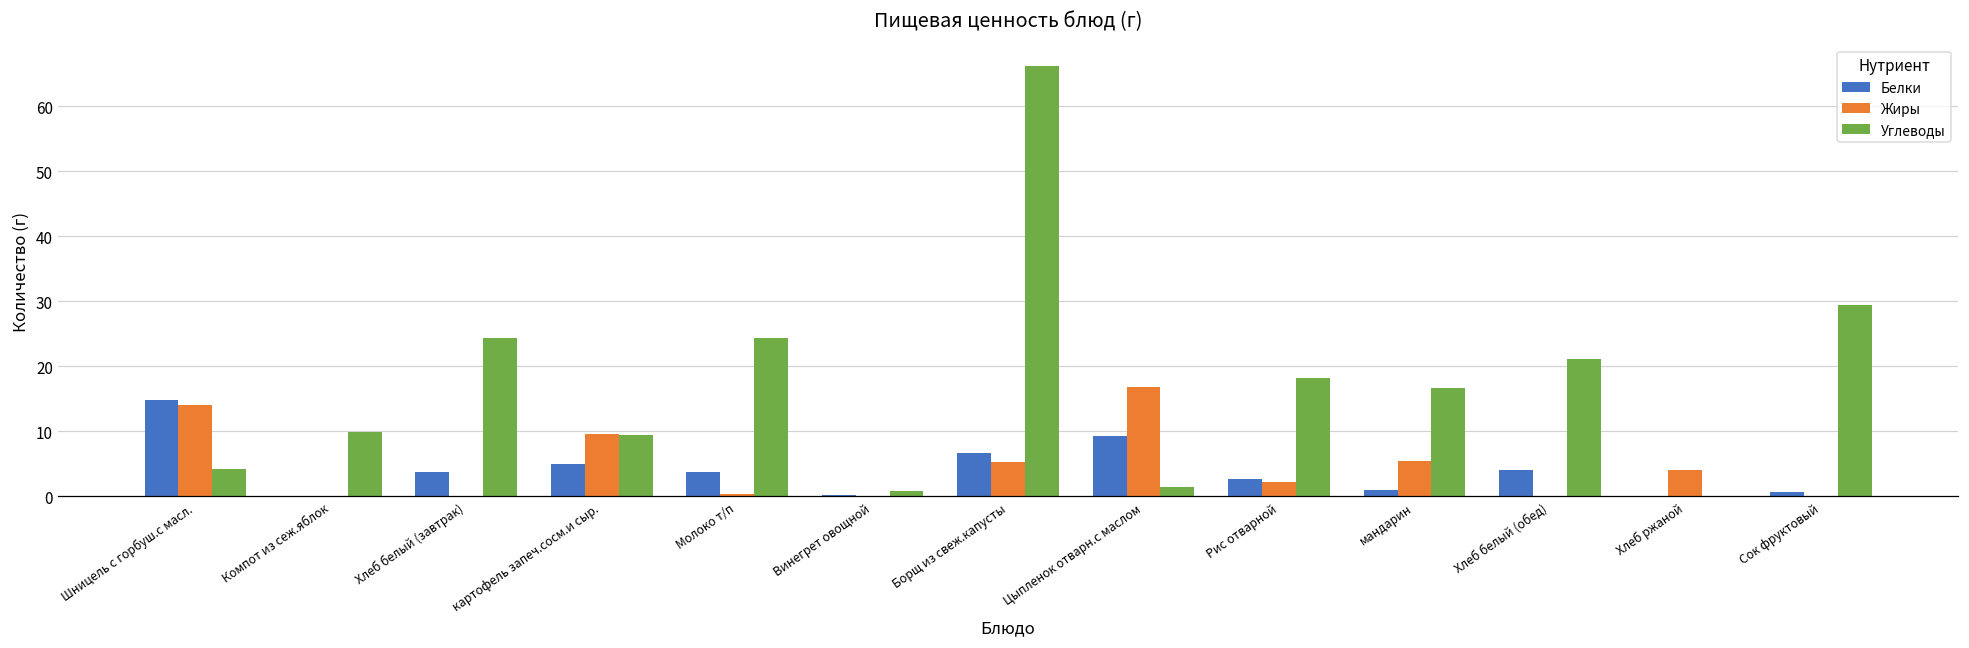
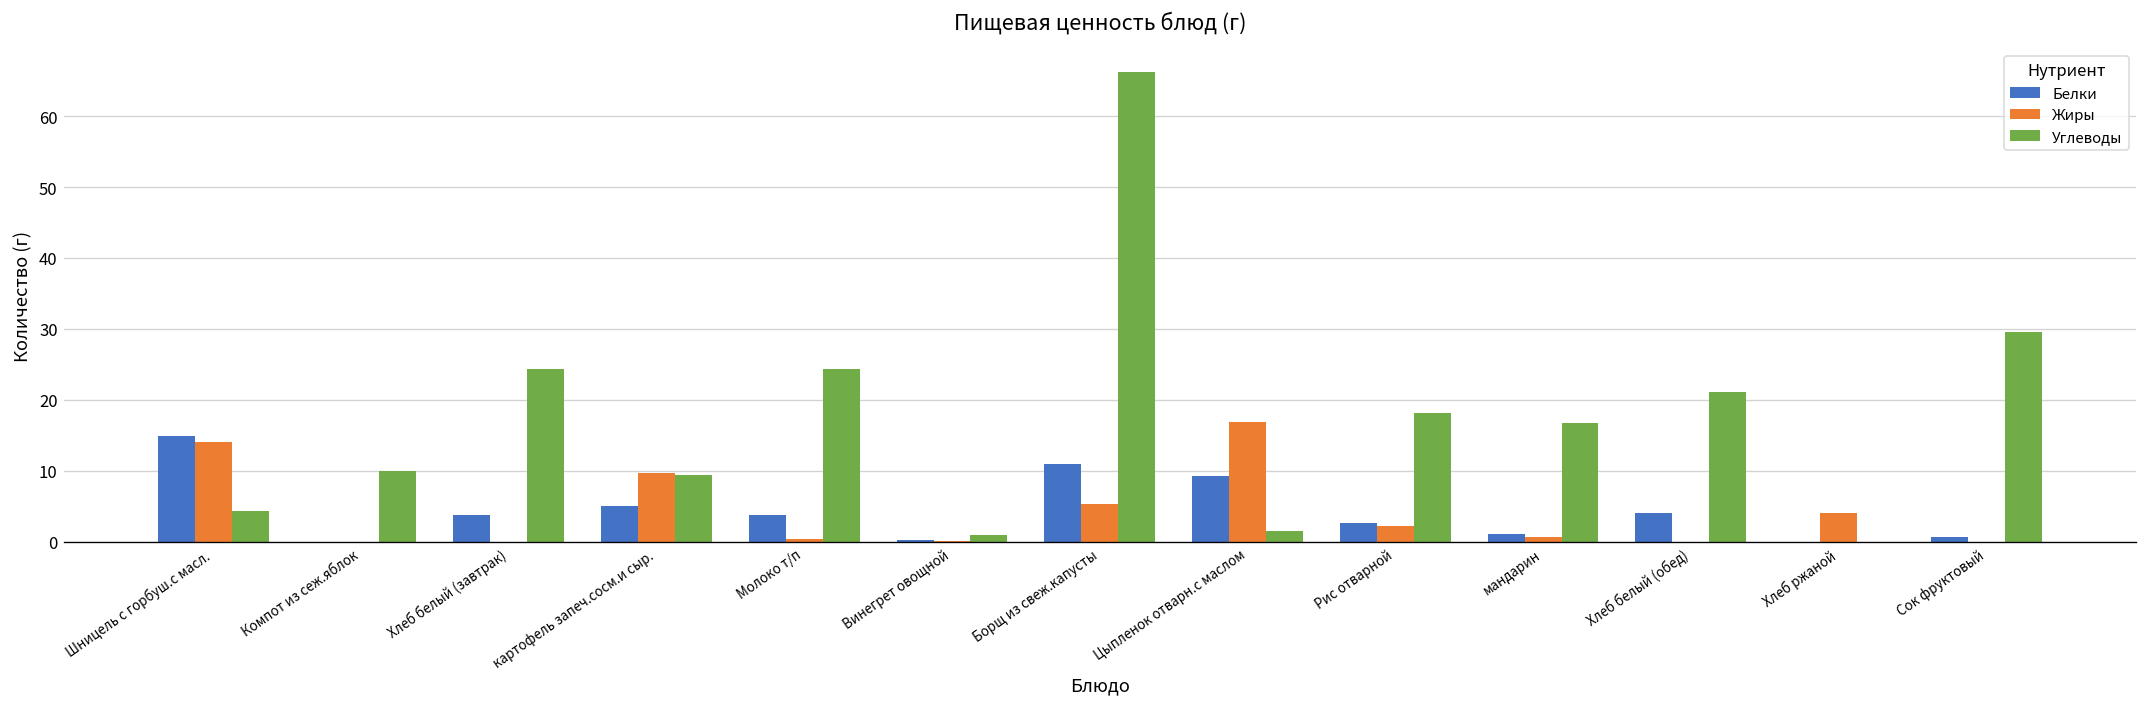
  {
    "Белки": {
      "Шницель с горбуш.с масл.": 15,
      "Компот из сеж.яблок": 0,
      "Хлеб белый (завтрак)": 4,
      "картофель запеч.сосм.и сыр.": 5,
      "Молоко т/п": 4,
-     "Борщ из свеж.капусты": 7,
+     "Борщ из свеж.капусты": 11,
      "Цыпленок отварн.с маслом": 9,
      "Рис отварной": 3,
      "мандарин": 1,
      "Хлеб белый (обед)": 4,
      "Хлеб ржаной": 0,
      "Сок фруктовый": 1
    },
    "Жиры": {
      "Шницель с горбуш.с масл.": 14,
      "Компот из сеж.яблок": 0,
      "Хлеб белый (завтрак)": 0,
      "картофель запеч.сосм.и сыр.": 10,
      "Борщ из свеж.капусты": 5,
      "Цыпленок отварн.с маслом": 17,
      "Рис отварной": 2,
-     "мандарин": 6,
+     "мандарин": 1,
      "Хлеб белый (обед)": 0,
      "Хлеб ржаной": 4,
      "Сок фруктовый": 0
    },
    "Углеводы": {
      "Шницель с горбуш.с масл.": 4,
      "Компот из сеж.яблок": 10,
      "Хлеб белый (завтрак)": 24,
      "картофель запеч.сосм.и сыр.": 9,
      "Молоко т/п": 24,
      "Винегрет овощной": 1,
      "Борщ из свеж.капусты": 66,
      "Цыпленок отварн.с маслом": 1,
      "Рис отварной": 18,
      "мандарин": 17,
      "Хлеб белый (обед)": 21,
      "Хлеб ржаной": 0,
      "Сок фруктовый": 30
    }
  }
